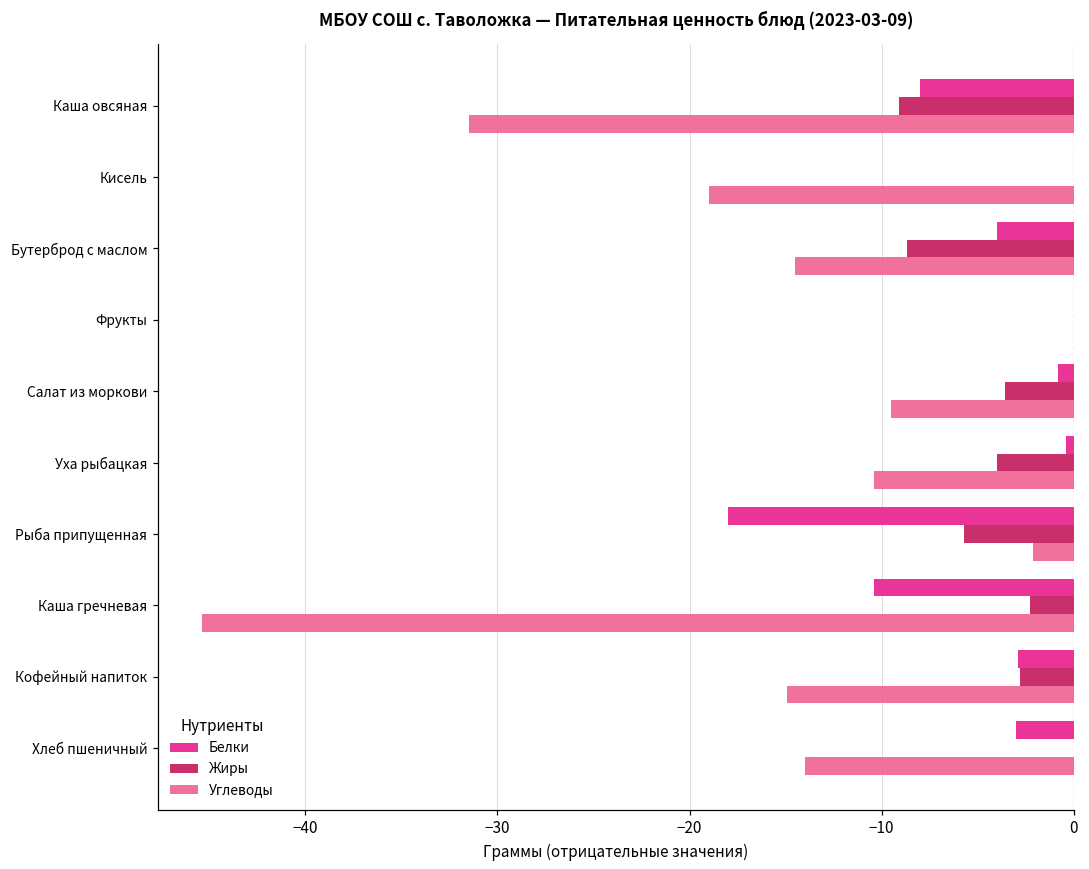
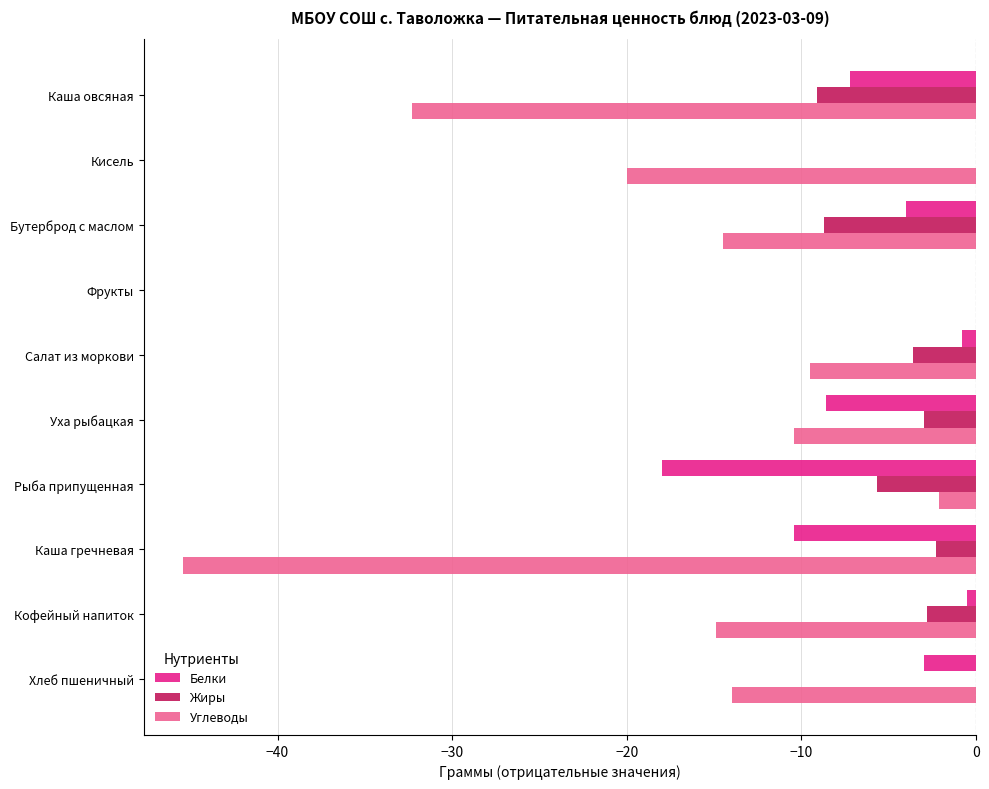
  {
    "Белки": {
-     "Каша овсяная": -8.0,
+     "Каша овсяная": -7.2,
      "Кисель": 0.0,
      "Бутерброд с маслом": -4.0,
      "Фрукты": 0.0,
      "Салат из моркови": -0.8,
-     "Уха рыбацкая": -0.4,
+     "Уха рыбацкая": -8.6,
      "Рыба припущенная": -18.0,
      "Каша гречневая": -10.4,
-     "Кофейный напиток": -2.9,
+     "Кофейный напиток": -0.5,
      "Хлеб пшеничный": -3.0
    },
    "Жиры": {
      "Каша овсяная": -9.1,
      "Кисель": 0.0,
      "Бутерброд с маслом": -8.7,
      "Фрукты": 0.0,
      "Салат из моркови": -3.6,
-     "Уха рыбацкая": -4.0,
+     "Уха рыбацкая": -3.0,
      "Рыба припущенная": -5.7,
      "Каша гречневая": -2.3,
      "Кофейный напиток": -2.8,
      "Хлеб пшеничный": 0.0
    },
    "Углеводы": {
-     "Каша овсяная": -31.5,
-     "Кисель": -19.0,
+     "Каша овсяная": -32.3,
+     "Кисель": -20.0,
      "Бутерброд с маслом": -14.5,
      "Фрукты": 0.0,
      "Салат из моркови": -9.5,
      "Уха рыбацкая": -10.4,
      "Рыба припущенная": -2.1,
      "Каша гречневая": -45.4,
      "Кофейный напиток": -14.9,
      "Хлеб пшеничный": -14.0
    }
  }
